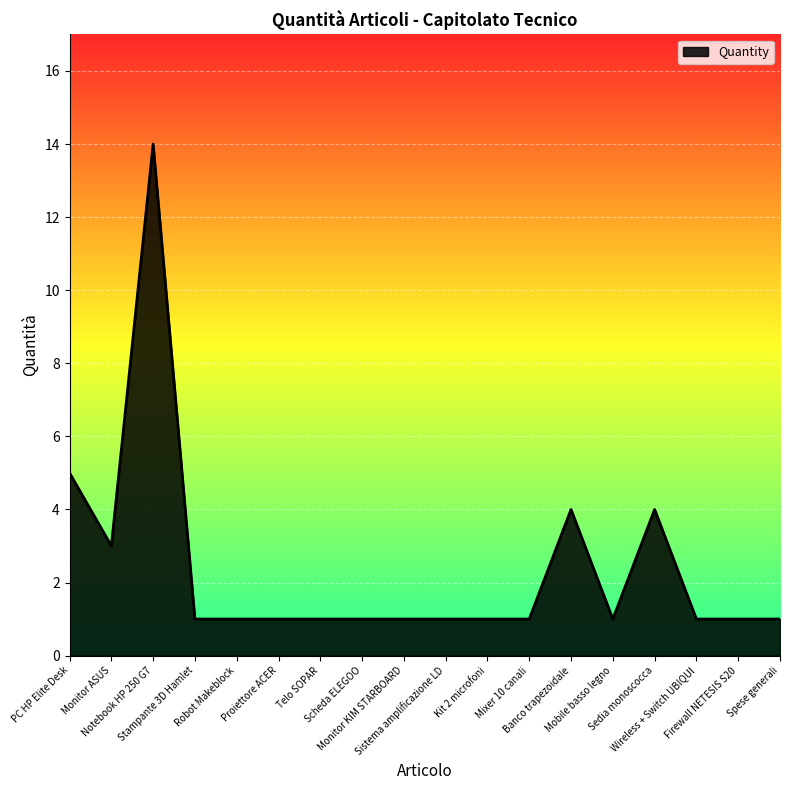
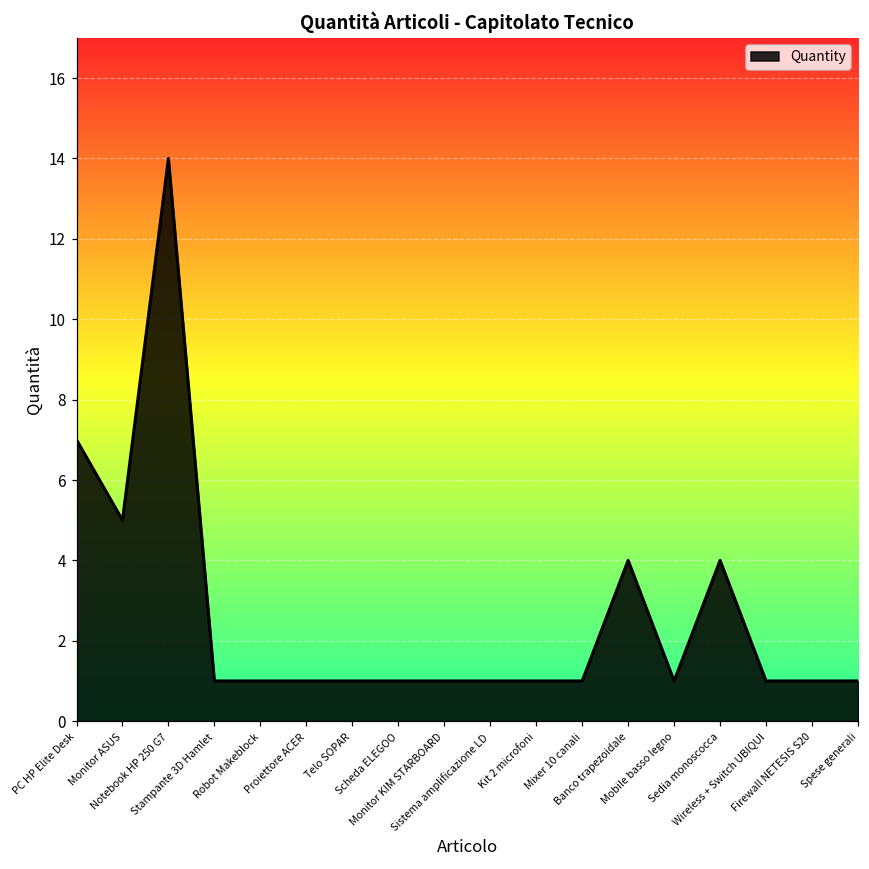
  {
-   "PC HP Elite Desk": 5,
-   "Monitor ASUS": 3,
+   "PC HP Elite Desk": 7,
+   "Monitor ASUS": 5,
    "Notebook HP 250 G7": 14,
    "Stampante 3D Hamlet": 1,
    "Robot Makeblock": 1,
    "Proiettore ACER": 1,
    "Telo SOPAR": 1,
    "Scheda ELEGOO": 1,
    "Monitor KIM STARBOARD": 1,
    "Sistema amplificazione LD": 1,
    "Kit 2 microfoni": 1,
    "Mixer 10 canali": 1,
    "Banco trapezoidale": 4,
    "Mobile basso legno": 1,
    "Sedia monoscocca": 4,
    "Wireless + Switch UBIQUI": 1,
    "Firewall NETESIS S20": 1,
    "Spese generali": 1
  }
